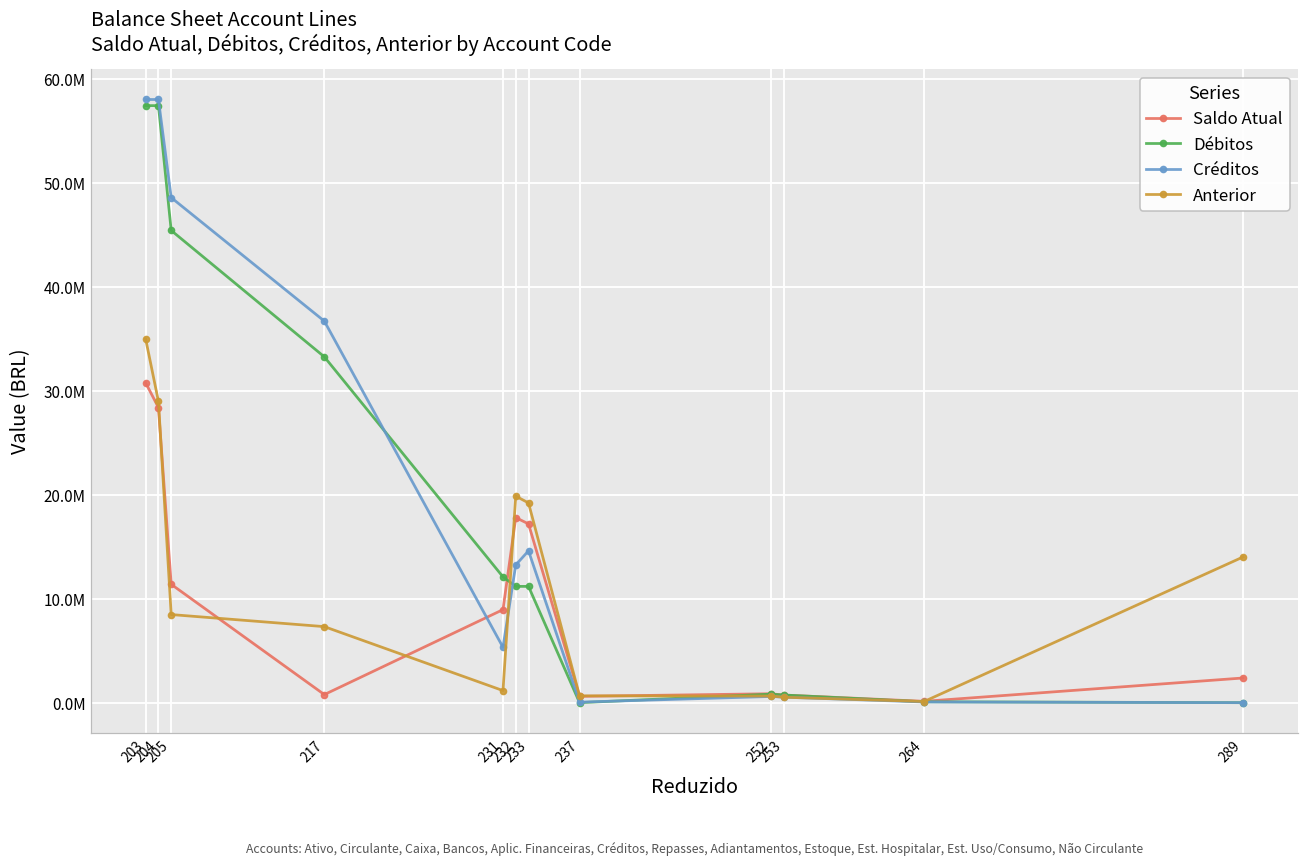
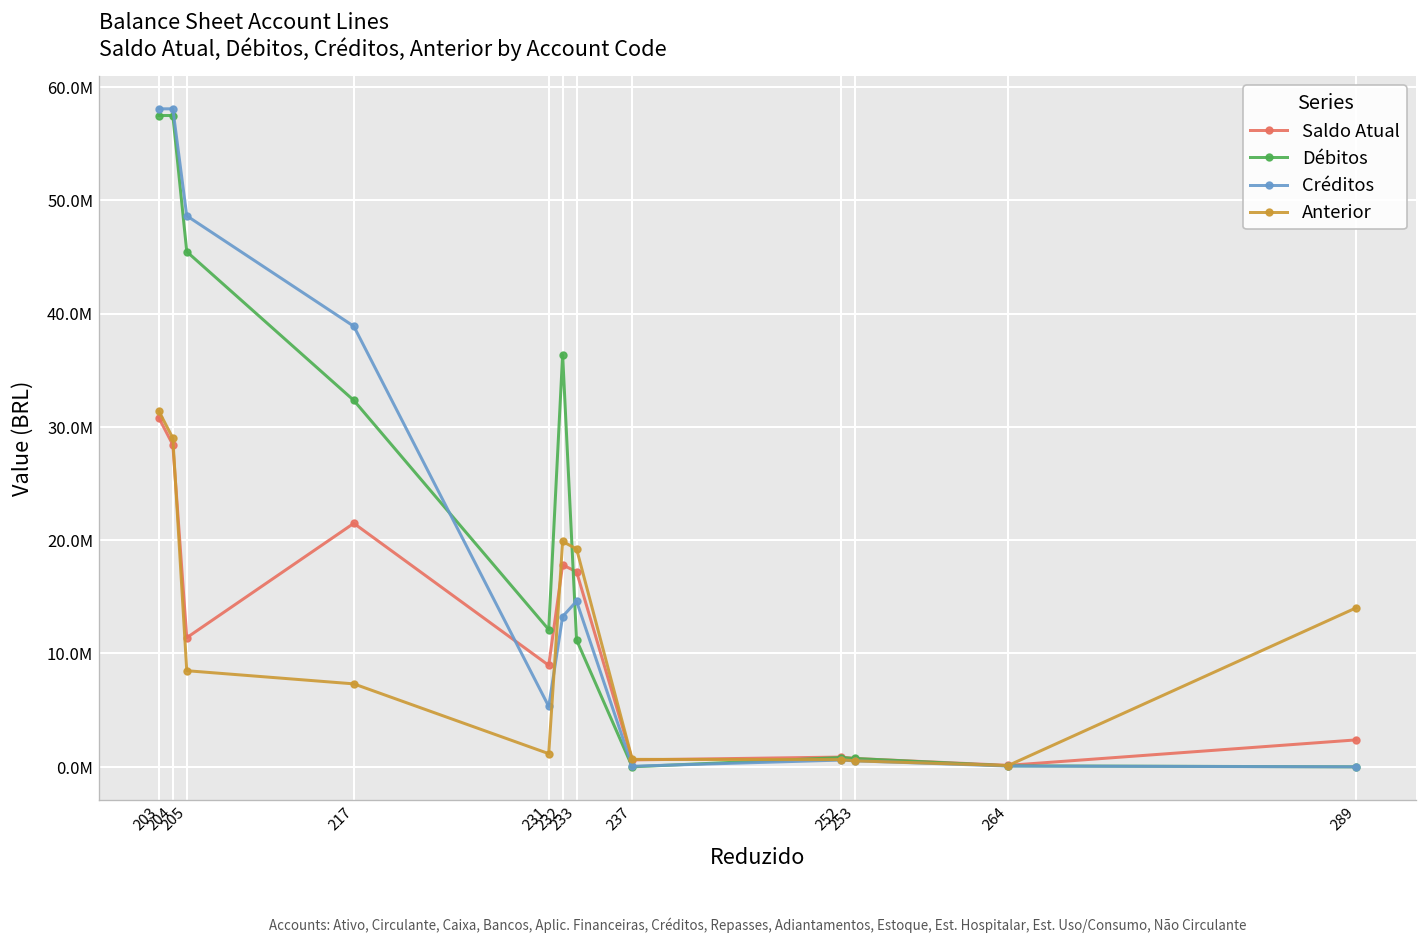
  {
    "Saldo Atual": {
      "203": 31000000,
      "204": 28000000,
      "205": 11000000,
-     "217": 1000000,
+     "217": 21000000,
      "231": 9000000,
      "232": 18000000,
      "233": 17000000,
      "289": 2000000
    },
    "Débitos": {
      "203": 57000000,
      "204": 57000000,
      "205": 45000000,
-     "217": 33000000,
+     "217": 32000000,
      "231": 12000000,
-     "232": 11000000,
+     "232": 36000000,
      "233": 11000000
    },
    "Créditos": {
      "203": 58000000,
      "204": 58000000,
      "205": 49000000,
-     "217": 37000000,
+     "217": 39000000,
      "231": 5000000,
      "232": 13000000,
      "233": 15000000
    },
    "Anterior": {
-     "203": 35000000,
+     "203": 31000000,
      "204": 29000000,
      "205": 8000000,
      "217": 7000000,
      "231": 1000000,
      "232": 20000000,
      "233": 19000000,
      "289": 14000000
    }
  }
